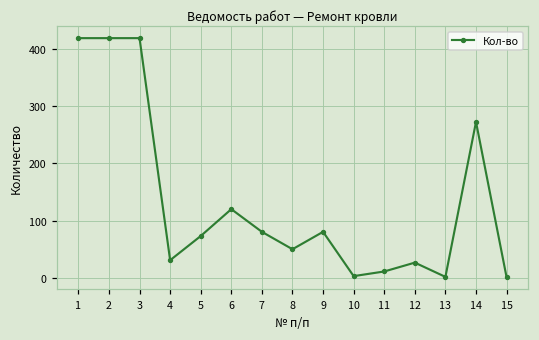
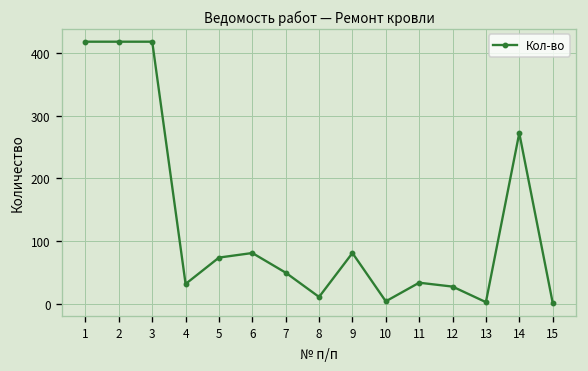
  {
    "1": 420,
    "2": 420,
    "3": 420,
    "4": 30,
    "5": 70,
-   "6": 120,
-   "7": 80,
-   "8": 50,
+   "6": 80,
+   "7": 50,
+   "8": 10,
    "9": 80,
    "10": 0,
-   "11": 10,
+   "11": 30,
    "12": 30,
    "13": 0,
    "14": 270,
    "15": 0
  }
